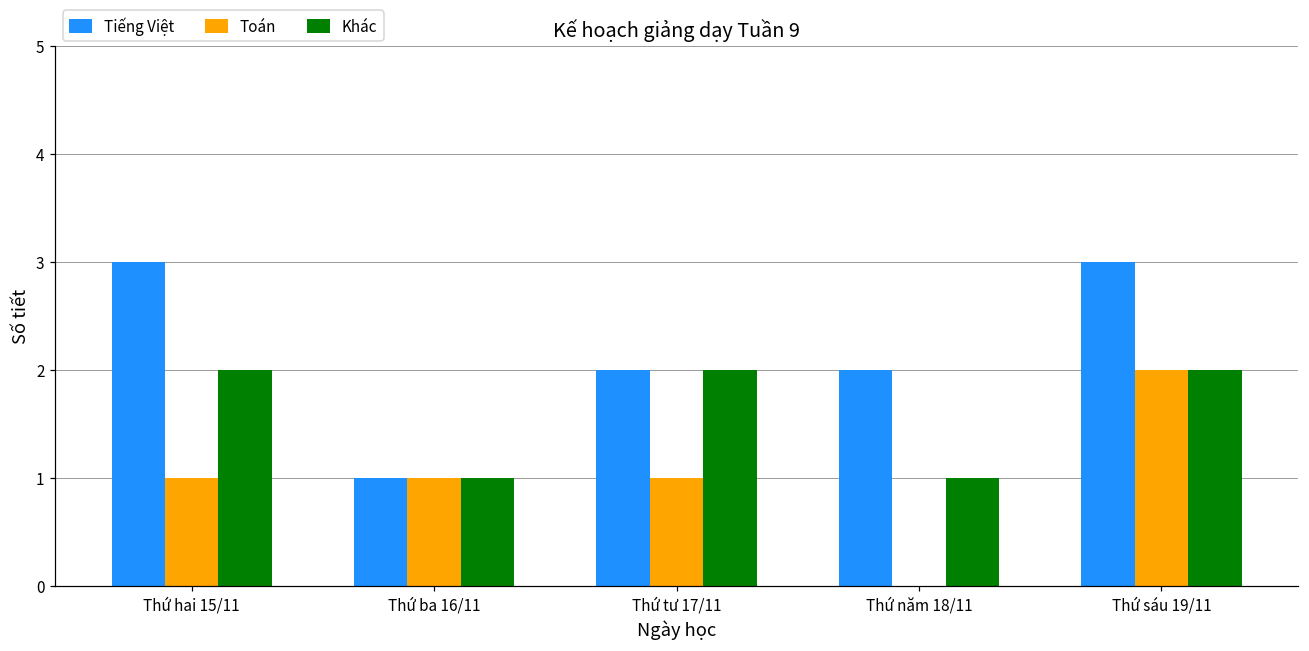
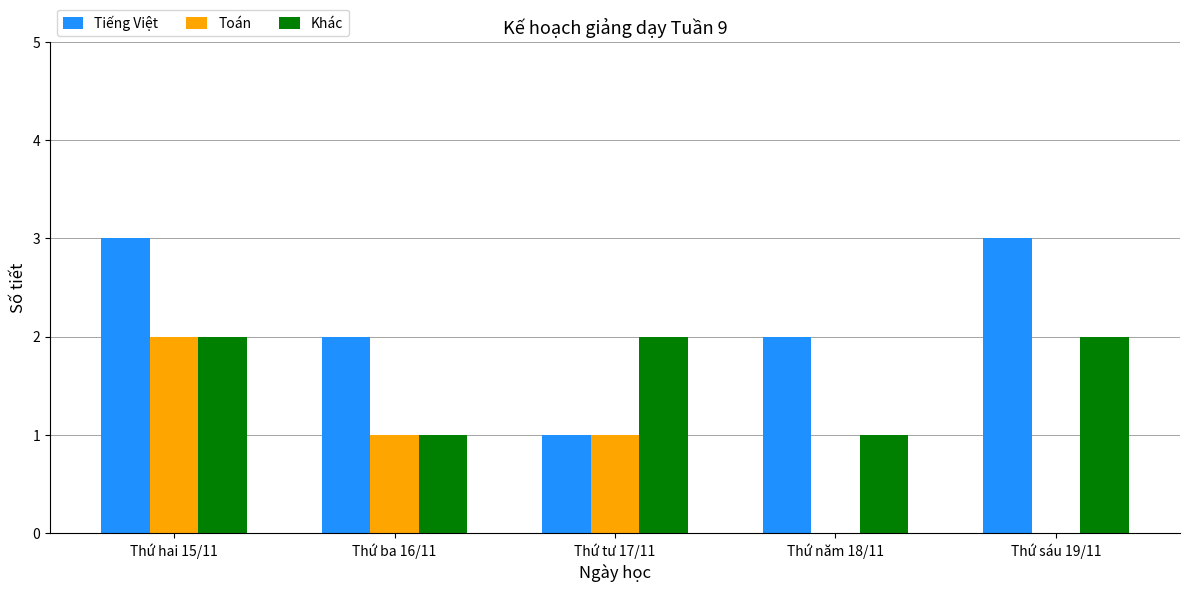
  {
    "Tiếng Việt": {
      "Thứ hai 15/11": 3,
-     "Thứ ba 16/11": 1,
-     "Thứ tư 17/11": 2,
+     "Thứ ba 16/11": 2,
+     "Thứ tư 17/11": 1,
      "Thứ năm 18/11": 2,
      "Thứ sáu 19/11": 3
    },
    "Toán": {
-     "Thứ hai 15/11": 1,
+     "Thứ hai 15/11": 2,
      "Thứ ba 16/11": 1,
      "Thứ tư 17/11": 1,
      "Thứ năm 18/11": 0,
-     "Thứ sáu 19/11": 2
+     "Thứ sáu 19/11": 0
    },
    "Khác": {
      "Thứ hai 15/11": 2,
      "Thứ ba 16/11": 1,
      "Thứ tư 17/11": 2,
      "Thứ năm 18/11": 1,
      "Thứ sáu 19/11": 2
    }
  }
